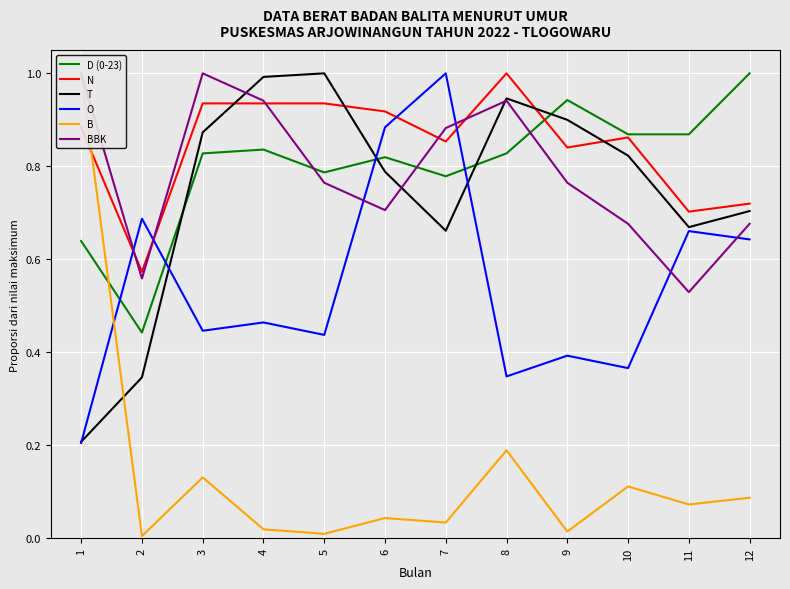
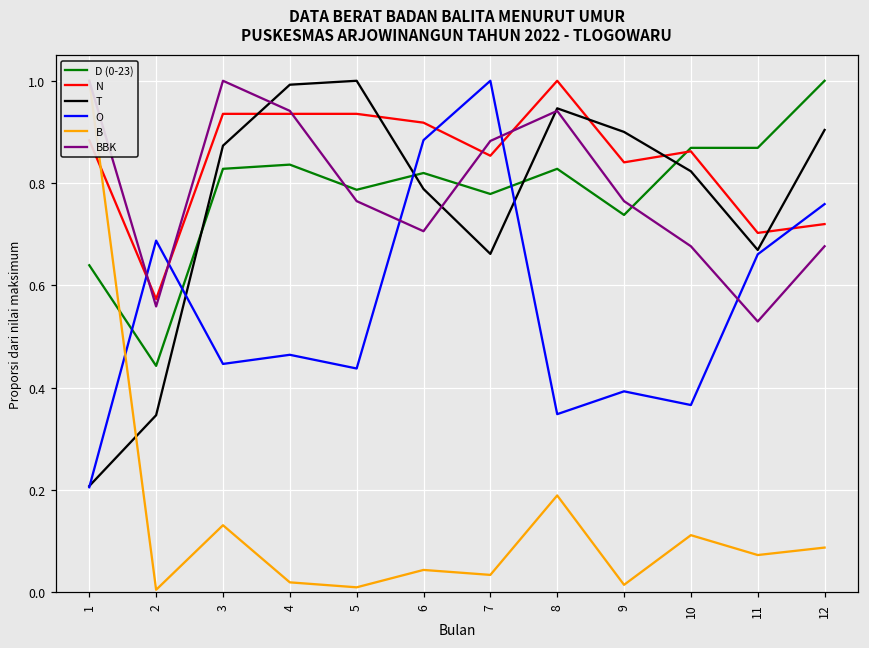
  {
    "D (0-23)": {
      "1": 0.64,
      "2": 0.44,
      "3": 0.83,
      "4": 0.84,
      "5": 0.79,
      "6": 0.82,
      "7": 0.78,
      "8": 0.83,
-     "9": 0.94,
+     "9": 0.74,
      "10": 0.87,
      "11": 0.87,
      "12": 1.00
    },
    "N": {
      "2": 0.57,
      "3": 0.94,
      "4": 0.94,
      "5": 0.94,
      "6": 0.92,
      "7": 0.85,
      "8": 1.00,
      "9": 0.84,
      "10": 0.86,
      "11": 0.70,
      "12": 0.72
    },
    "T": {
      "2": 0.35,
      "3": 0.87,
      "4": 0.99,
      "5": 1.00,
      "6": 0.79,
      "7": 0.66,
      "9": 0.90,
      "10": 0.82,
      "11": 0.67,
-     "12": 0.70
+     "12": 0.90
    },
    "O": {
      "2": 0.69,
      "3": 0.45,
      "4": 0.46,
      "5": 0.44,
      "6": 0.88,
      "7": 1.00,
      "8": 0.35,
      "9": 0.39,
      "10": 0.37,
      "11": 0.66,
-     "12": 0.64
+     "12": 0.76
    },
    "B": {
      "2": 0.00,
      "3": 0.13,
      "4": 0.02,
      "5": 0.01,
      "6": 0.04,
      "7": 0.03,
      "8": 0.19,
      "9": 0.01,
      "10": 0.11,
      "11": 0.07,
      "12": 0.09
    },
    "BBK": {
      "2": 0.56,
      "3": 1.00,
      "4": 0.94,
      "5": 0.76,
      "6": 0.71,
      "7": 0.88,
      "9": 0.76,
      "10": 0.68,
      "11": 0.53,
      "12": 0.68
    }
  }
